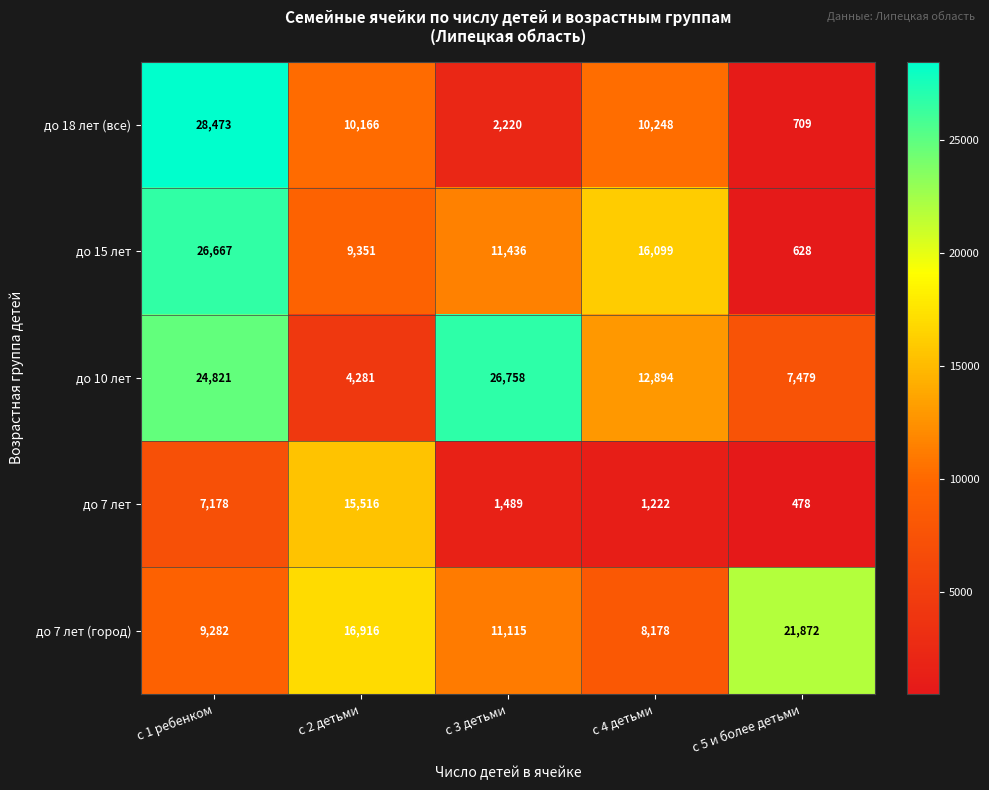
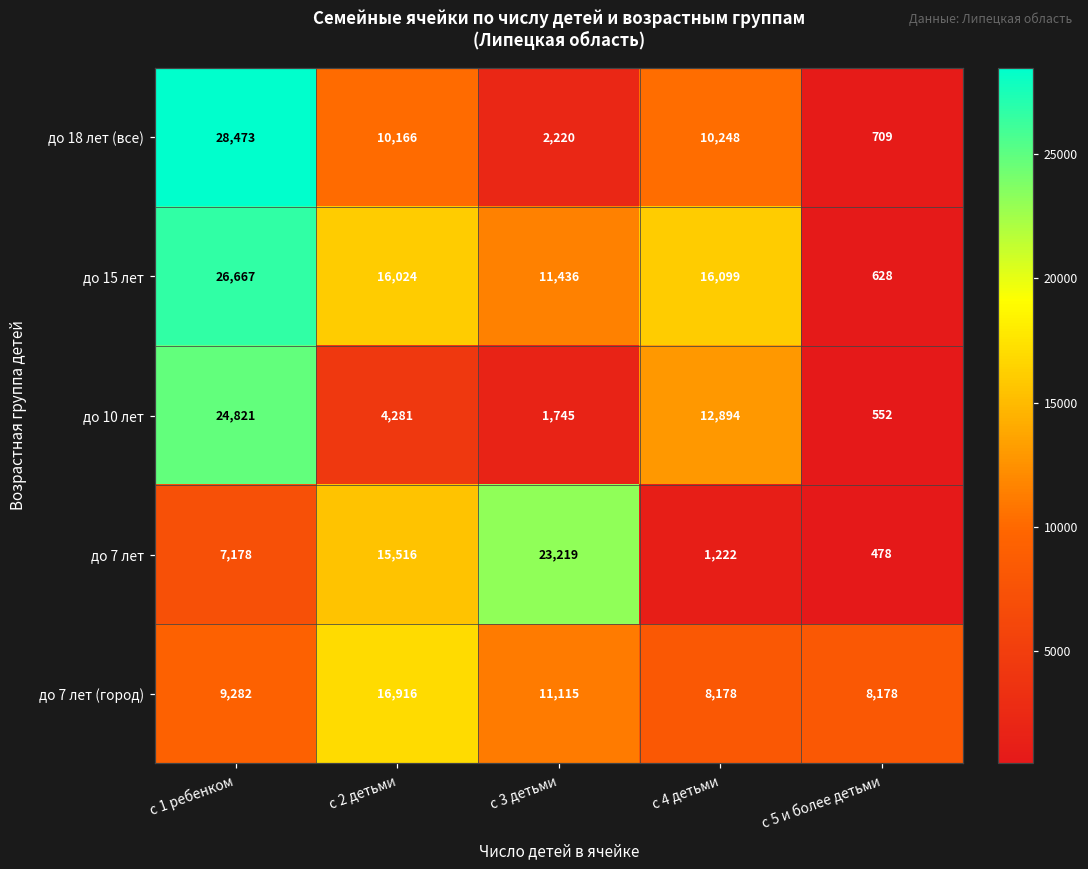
  {
    "до 18 лет (все)": {
      "с 1 ребенком": "28,473",
      "с 2 детьми": "10,166",
      "с 3 детьми": "2,220",
      "с 4 детьми": "10,248",
      "с 5 и более детьми": "709"
    },
    "до 15 лет": {
      "с 1 ребенком": "26,667",
-     "с 2 детьми": "9,351",
+     "с 2 детьми": "16,024",
      "с 3 детьми": "11,436",
      "с 4 детьми": "16,099",
      "с 5 и более детьми": "628"
    },
    "до 10 лет": {
      "с 1 ребенком": "24,821",
      "с 2 детьми": "4,281",
-     "с 3 детьми": "26,758",
+     "с 3 детьми": "1,745",
      "с 4 детьми": "12,894",
-     "с 5 и более детьми": "7,479"
+     "с 5 и более детьми": "552"
    },
    "до 7 лет": {
      "с 1 ребенком": "7,178",
      "с 2 детьми": "15,516",
-     "с 3 детьми": "1,489",
+     "с 3 детьми": "23,219",
      "с 4 детьми": "1,222",
      "с 5 и более детьми": "478"
    },
    "до 7 лет (город)": {
      "с 1 ребенком": "9,282",
      "с 2 детьми": "16,916",
      "с 3 детьми": "11,115",
      "с 4 детьми": "8,178",
-     "с 5 и более детьми": "21,872"
+     "с 5 и более детьми": "8,178"
    }
  }
